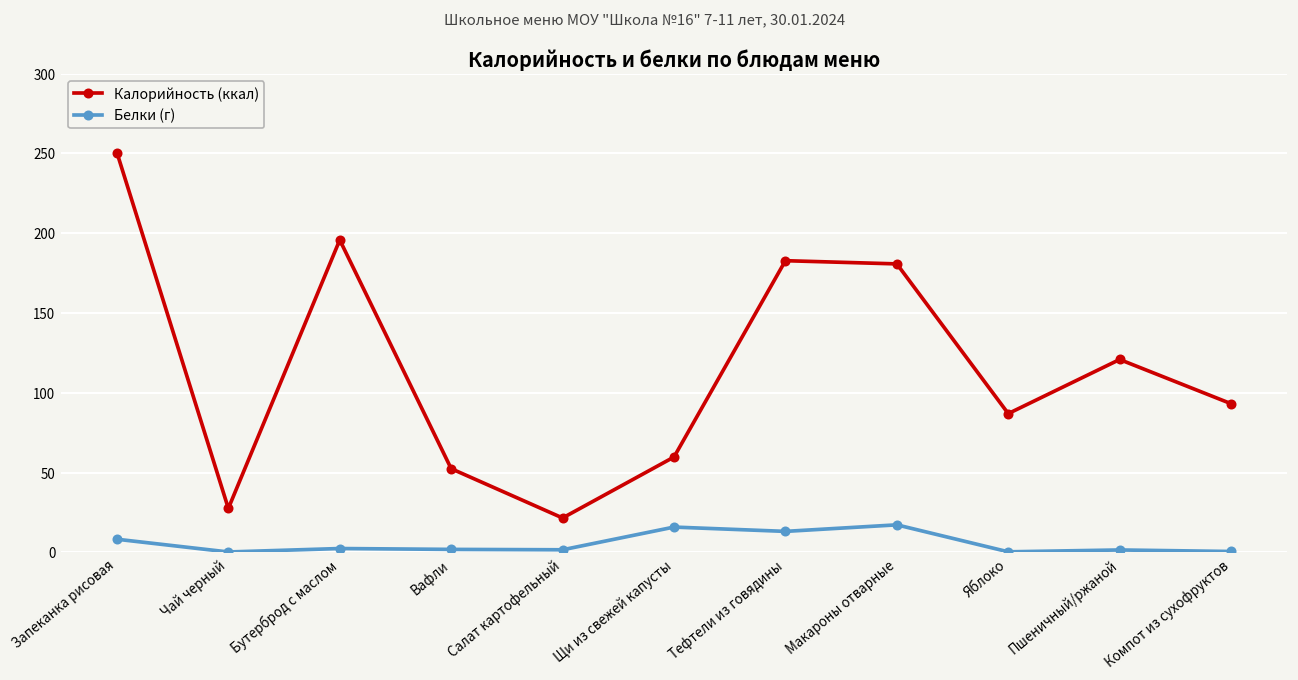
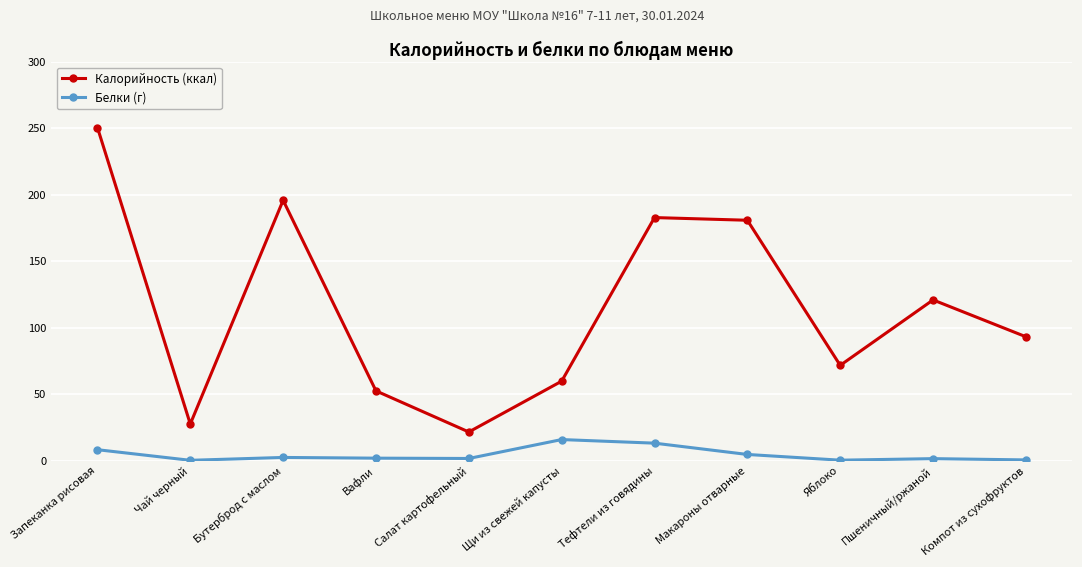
  {
    "Калорийность (ккал)": {
      "Запеканка рисовая": 251,
      "Чай черный": 28,
      "Бутерброд с маслом": 196,
      "Вафли": 53,
      "Салат картофельный": 22,
      "Щи из свежей капусты": 60,
      "Тефтели из говядины": 183,
      "Макароны отварные": 181,
-     "Яблоко": 87,
+     "Яблоко": 72,
      "Пшеничный/ржаной": 121,
      "Компот из сухофруктов": 93
    },
    "Белки (г)": {
      "Запеканка рисовая": 8,
      "Чай черный": 0,
      "Бутерброд с маслом": 2,
      "Вафли": 2,
      "Салат картофельный": 2,
      "Щи из свежей капусты": 16,
      "Тефтели из говядины": 13,
-     "Макароны отварные": 17,
+     "Макароны отварные": 5,
      "Яблоко": 0,
      "Пшеничный/ржаной": 2,
      "Компот из сухофруктов": 1
    }
  }
